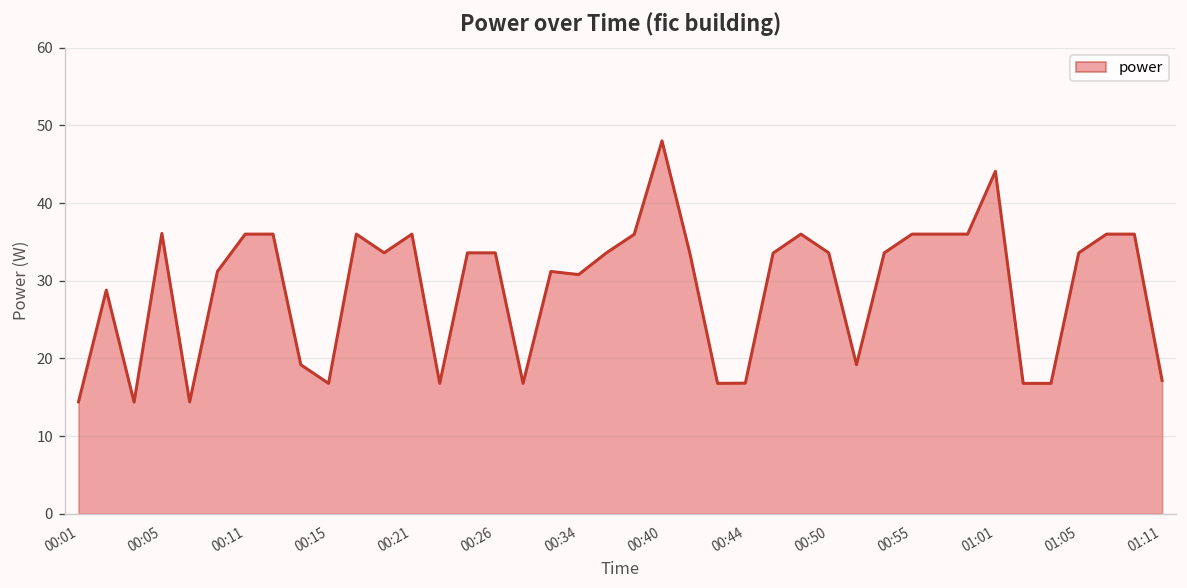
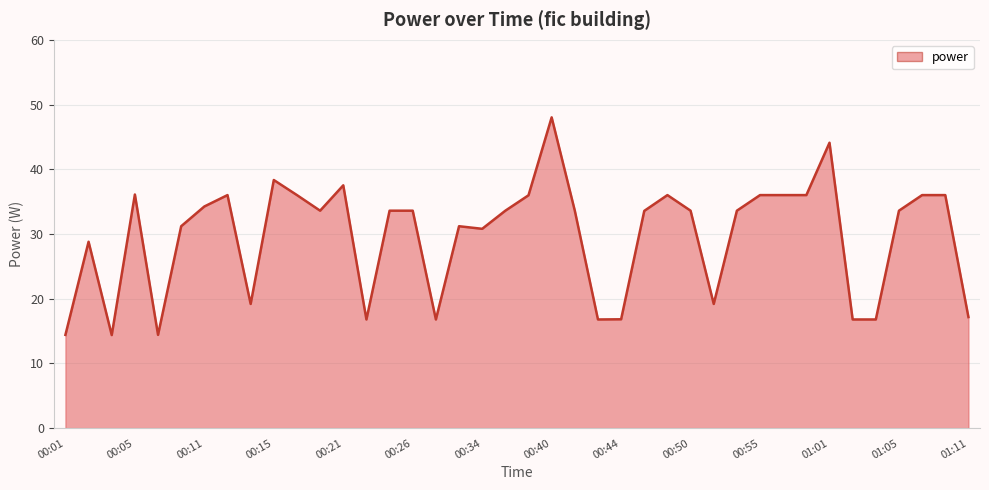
  {
    "00:01": 14,
    "00:05": 36,
-   "00:11": 36,
-   "00:15": 17,
-   "00:21": 36,
+   "00:11": 34,
+   "00:15": 38,
+   "00:21": 38,
    "00:26": 34,
    "00:34": 31,
    "00:40": 48,
    "00:44": 17,
    "00:50": 34,
    "00:55": 36,
    "01:01": 44,
    "01:05": 34,
    "01:11": 17
  }
